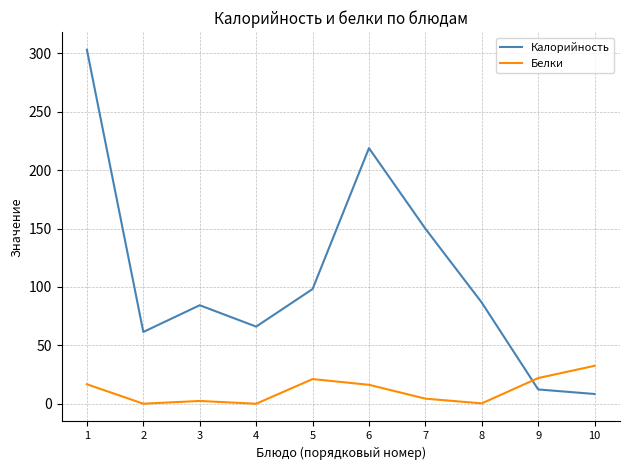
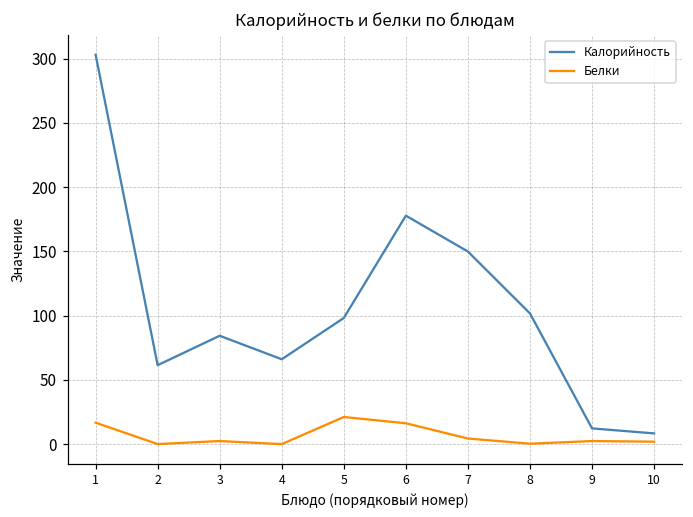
  {
    "Калорийность": {
      "1": 303,
      "2": 62,
      "3": 84,
      "4": 66,
      "5": 98,
-     "6": 219,
+     "6": 178,
      "7": 150,
-     "8": 87,
+     "8": 102,
      "9": 12,
      "10": 8
    },
    "Белки": {
      "1": 17,
      "2": 0,
      "3": 2,
      "4": 0,
      "5": 21,
      "6": 16,
      "7": 4,
      "8": 0,
-     "9": 22,
-     "10": 33
+     "9": 2,
+     "10": 2
    }
  }
